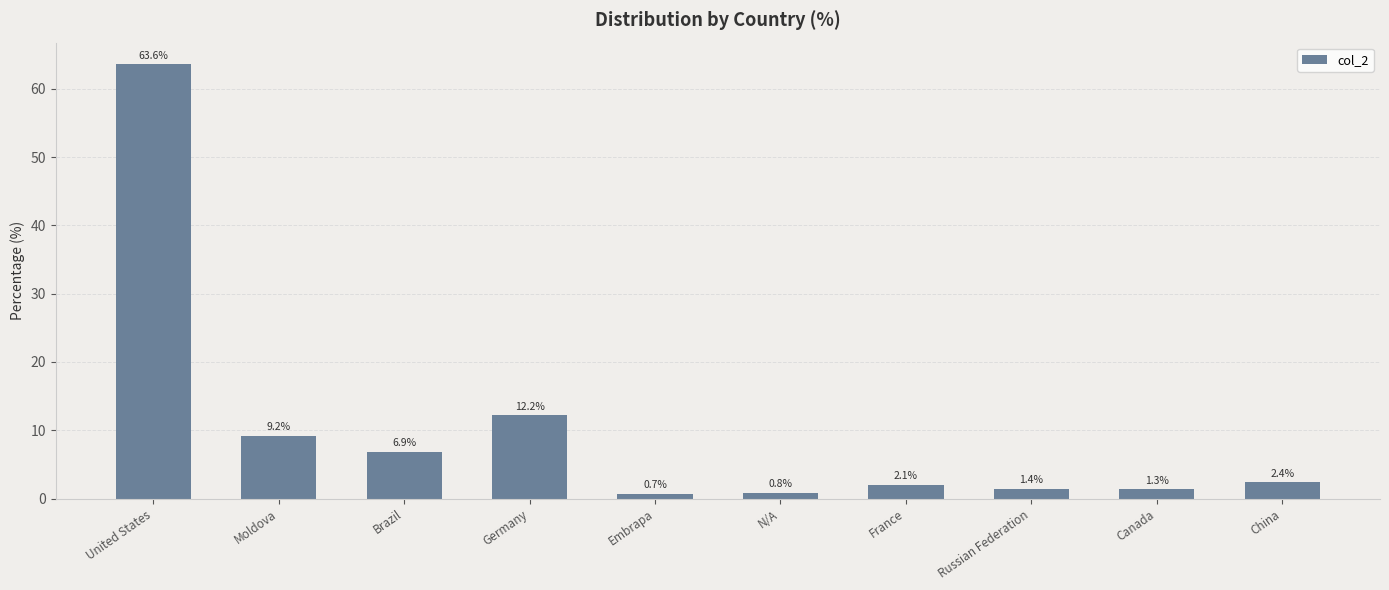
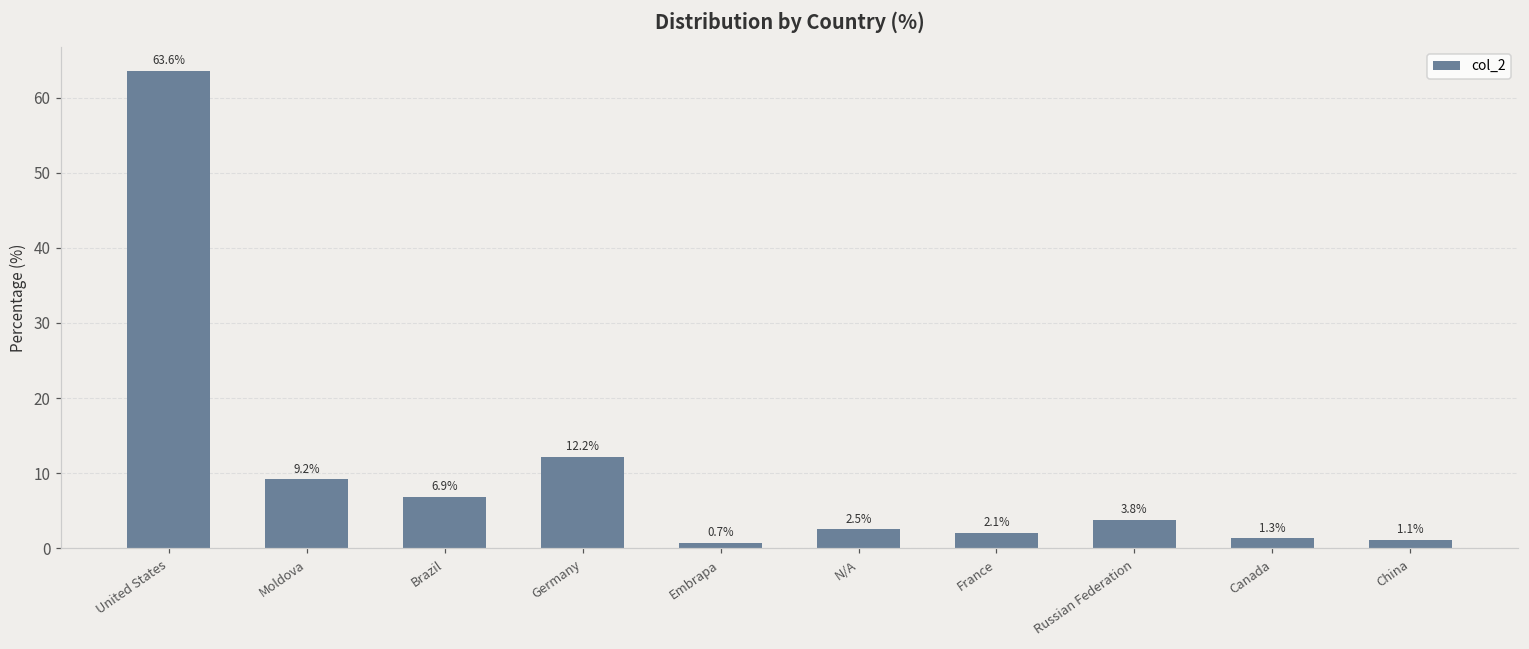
  {
    "United States": "63.6%",
    "Moldova": "9.2%",
    "Brazil": "6.9%",
    "Germany": "12.2%",
    "Embrapa": "0.7%",
-   "N/A": "0.8%",
+   "N/A": "2.5%",
    "France": "2.1%",
-   "Russian Federation": "1.4%",
+   "Russian Federation": "3.8%",
    "Canada": "1.3%",
-   "China": "2.4%"
+   "China": "1.1%"
  }
